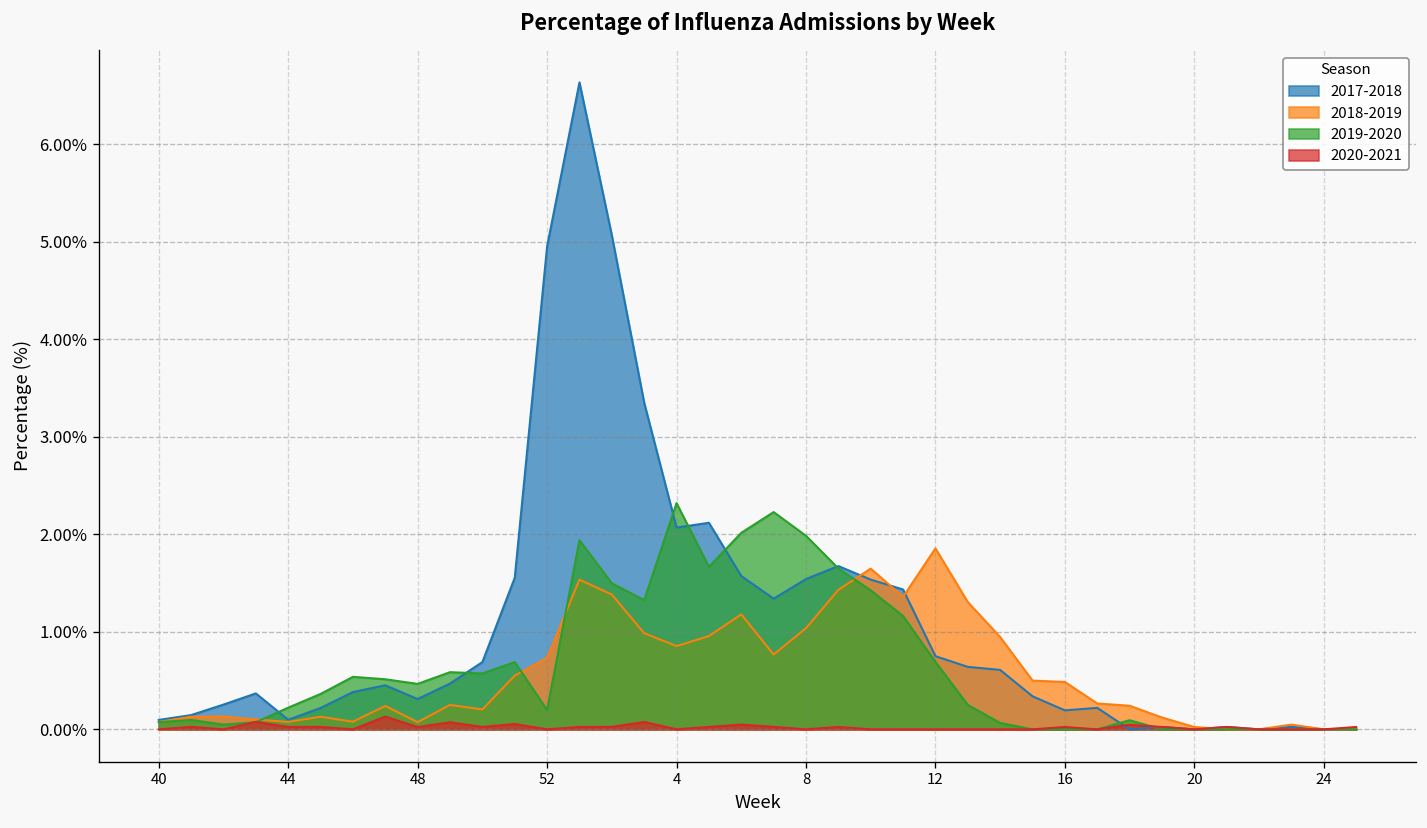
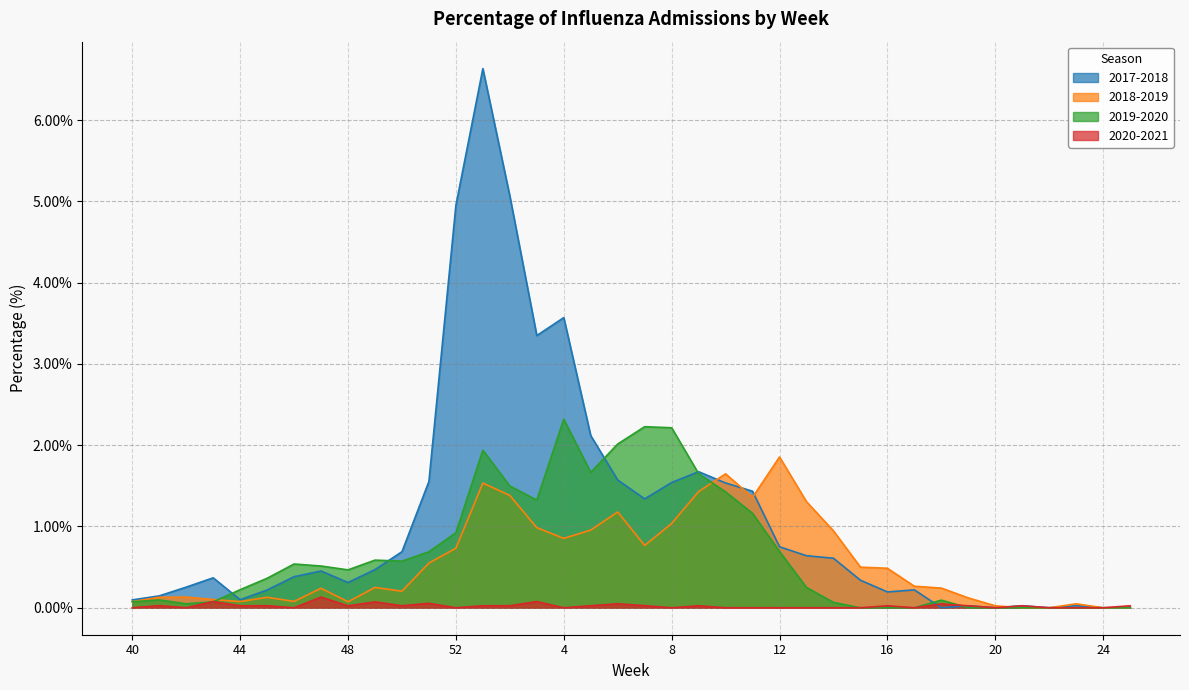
  {
    "2017-2018": {
      "48": "0.3%",
      "52": "5.0%",
-     "4": "2.1%",
+     "4": "3.6%",
      "8": "1.5%",
      "12": "0.8%",
      "16": "0.2%"
    },
    "2018-2019": {
      "48": "0.1%",
      "52": "0.7%",
      "4": "0.9%",
      "8": "1.0%",
      "12": "1.9%",
      "16": "0.5%"
    },
    "2019-2020": {
      "44": "0.2%",
      "48": "0.5%",
-     "52": "0.2%",
+     "52": "0.9%",
      "4": "2.3%",
-     "8": "2.0%",
+     "8": "2.2%",
      "12": "0.7%"
    },
    "2020-2021": {
      "40": "0.0%",
      "44": "0.0%",
      "48": "0.0%",
      "52": "0.0%",
      "4": "0.0%",
      "8": "0.0%",
      "12": "0.0%"
    }
  }
